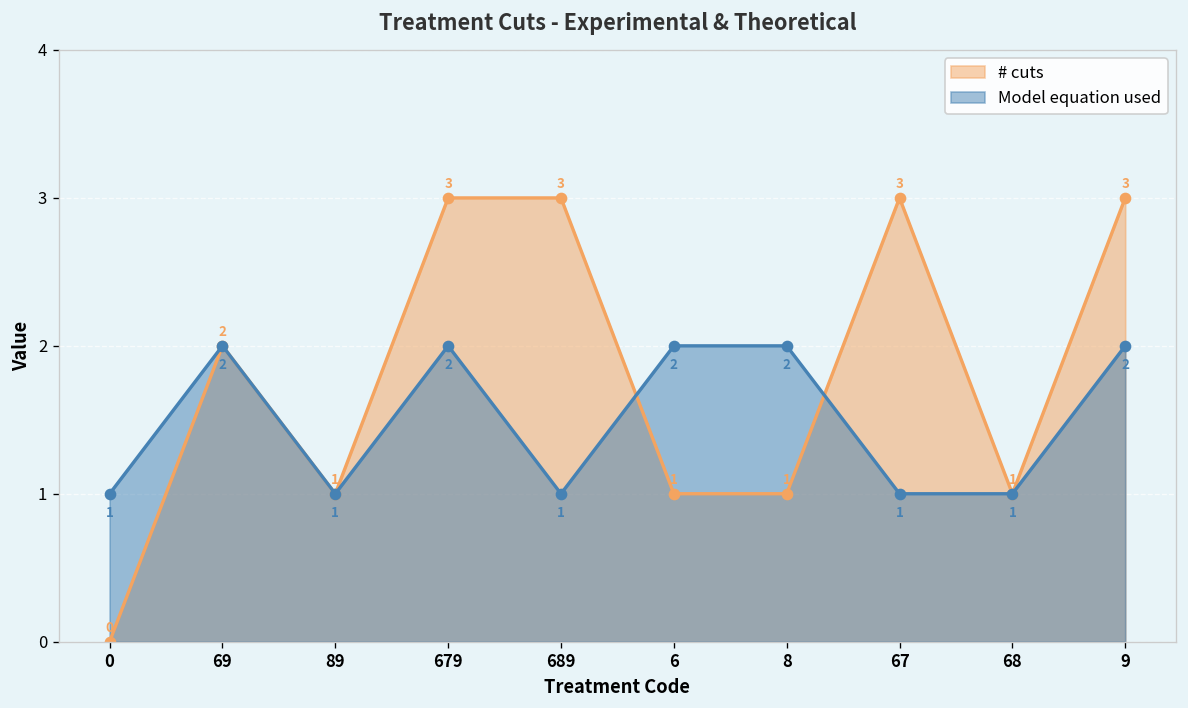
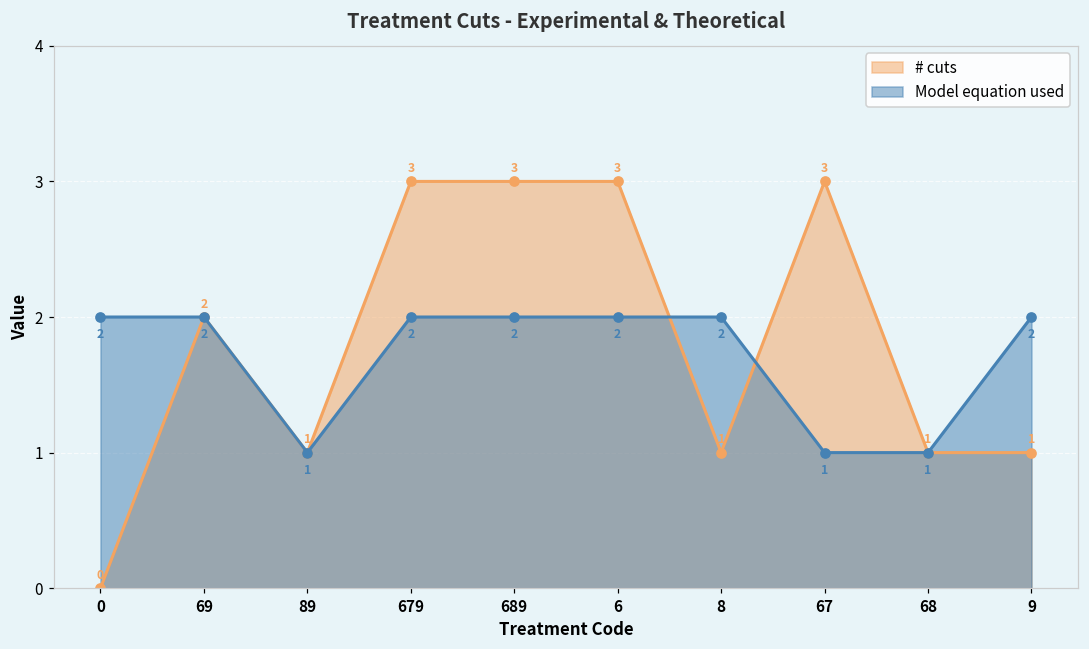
  {
    "# cuts": {
      "0": 0,
      "679": 3,
      "689": 3,
-     "6": 1,
+     "6": 3,
      "8": 1,
      "67": 3,
-     "9": 3
+     "9": 1
    },
    "Model equation used": {
-     "0": 1,
+     "0": 2,
      "679": 2,
-     "689": 1,
+     "689": 2,
      "6": 2,
      "8": 2,
      "67": 1,
      "9": 2
    }
  }
